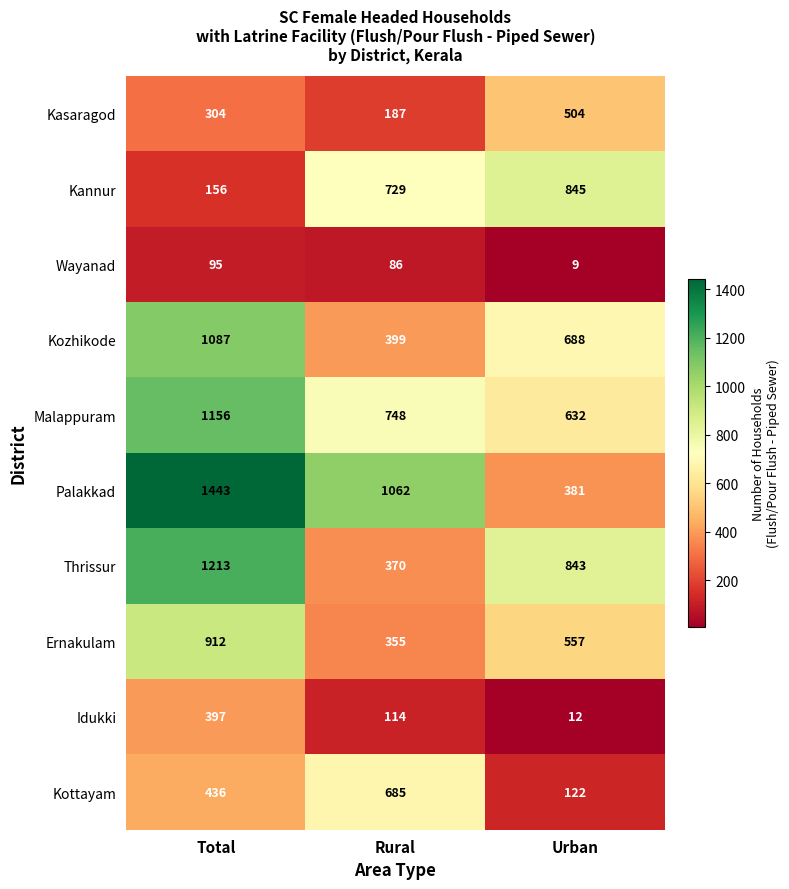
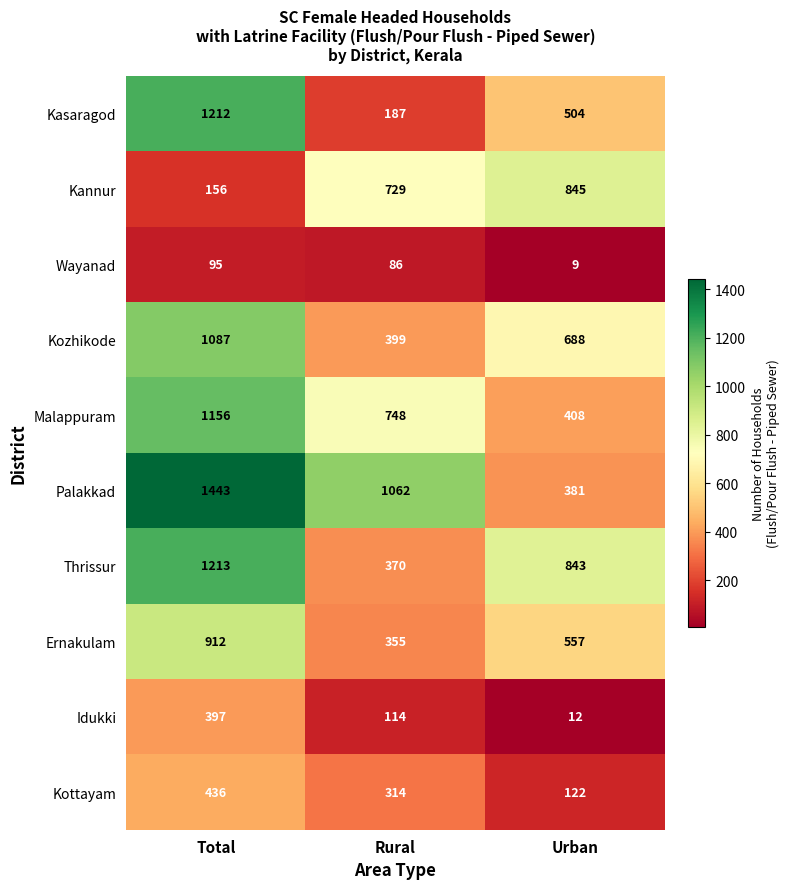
  {
    "Kasaragod": {
-     "Total": 304,
+     "Total": 1212,
      "Rural": 187,
      "Urban": 504
    },
    "Kannur": {
      "Total": 156,
      "Rural": 729,
      "Urban": 845
    },
    "Wayanad": {
      "Total": 95,
      "Rural": 86,
      "Urban": 9
    },
    "Kozhikode": {
      "Total": 1087,
      "Rural": 399,
      "Urban": 688
    },
    "Malappuram": {
      "Total": 1156,
      "Rural": 748,
-     "Urban": 632
+     "Urban": 408
    },
    "Palakkad": {
      "Total": 1443,
      "Rural": 1062,
      "Urban": 381
    },
    "Thrissur": {
      "Total": 1213,
      "Rural": 370,
      "Urban": 843
    },
    "Ernakulam": {
      "Total": 912,
      "Rural": 355,
      "Urban": 557
    },
    "Idukki": {
      "Total": 397,
      "Rural": 114,
      "Urban": 12
    },
    "Kottayam": {
      "Total": 436,
-     "Rural": 685,
+     "Rural": 314,
      "Urban": 122
    }
  }
